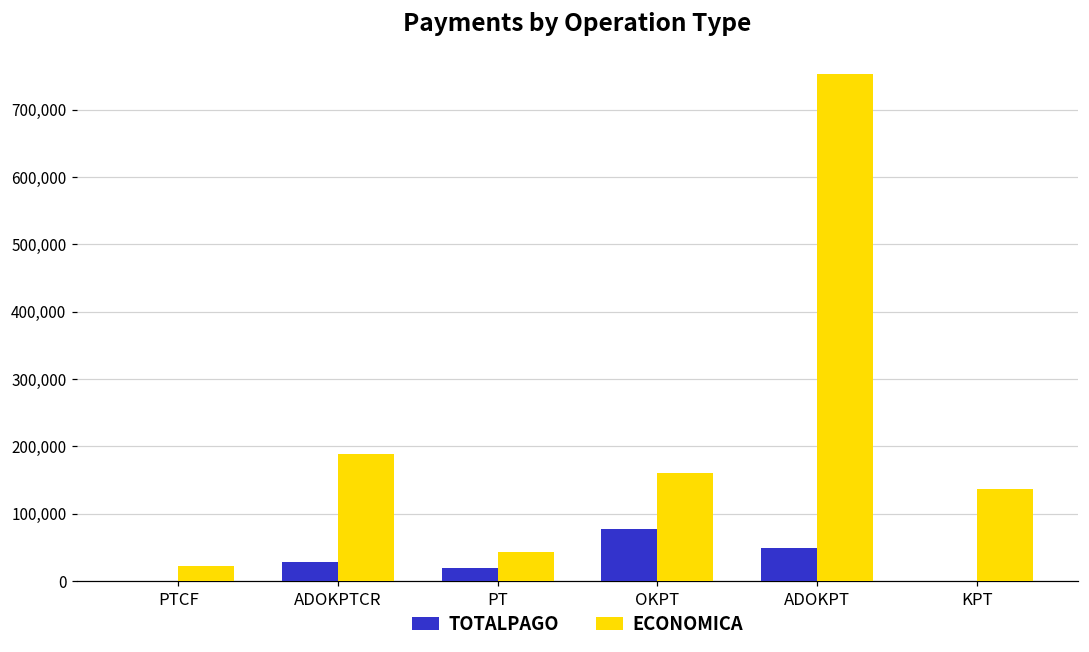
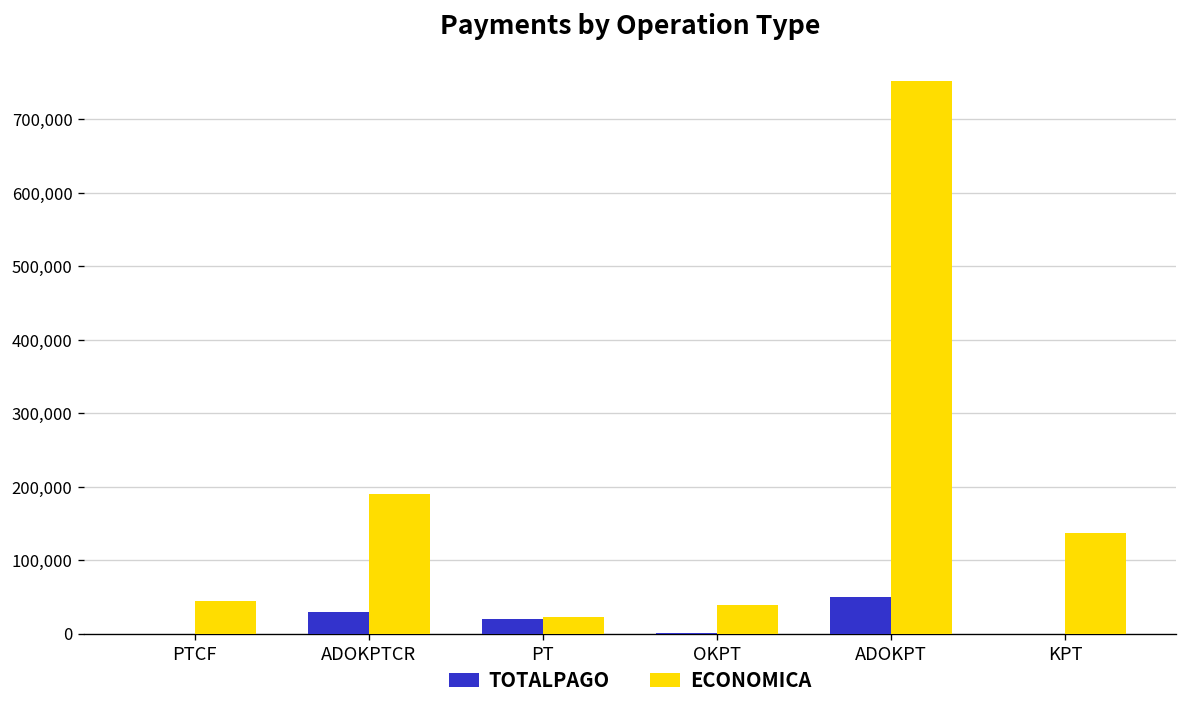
  {
    "TOTALPAGO": {
      "ADOKPTCR": "30,000",
      "PT": "20,000",
-     "OKPT": "80,000",
+     "OKPT": "0",
      "ADOKPT": "50,000"
    },
    "ECONOMICA": {
-     "PTCF": "20,000",
+     "PTCF": "40,000",
      "ADOKPTCR": "190,000",
-     "PT": "40,000",
-     "OKPT": "160,000",
+     "PT": "20,000",
+     "OKPT": "40,000",
      "ADOKPT": "750,000",
      "KPT": "140,000"
    }
  }
